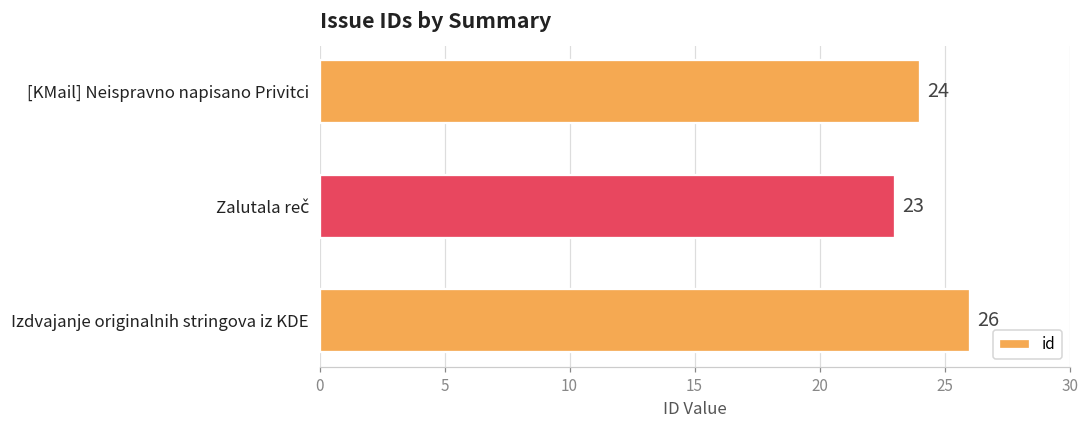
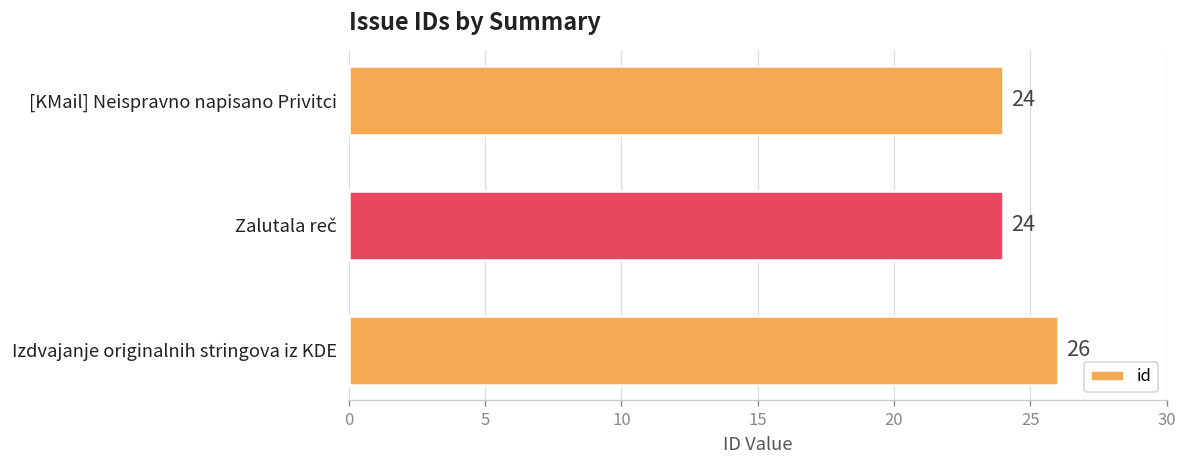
  {
    "[KMail] Neispravno napisano Privitci": 24,
-   "Zalutala reč": 23,
+   "Zalutala reč": 24,
    "Izdvajanje originalnih stringova iz KDE": 26
  }
